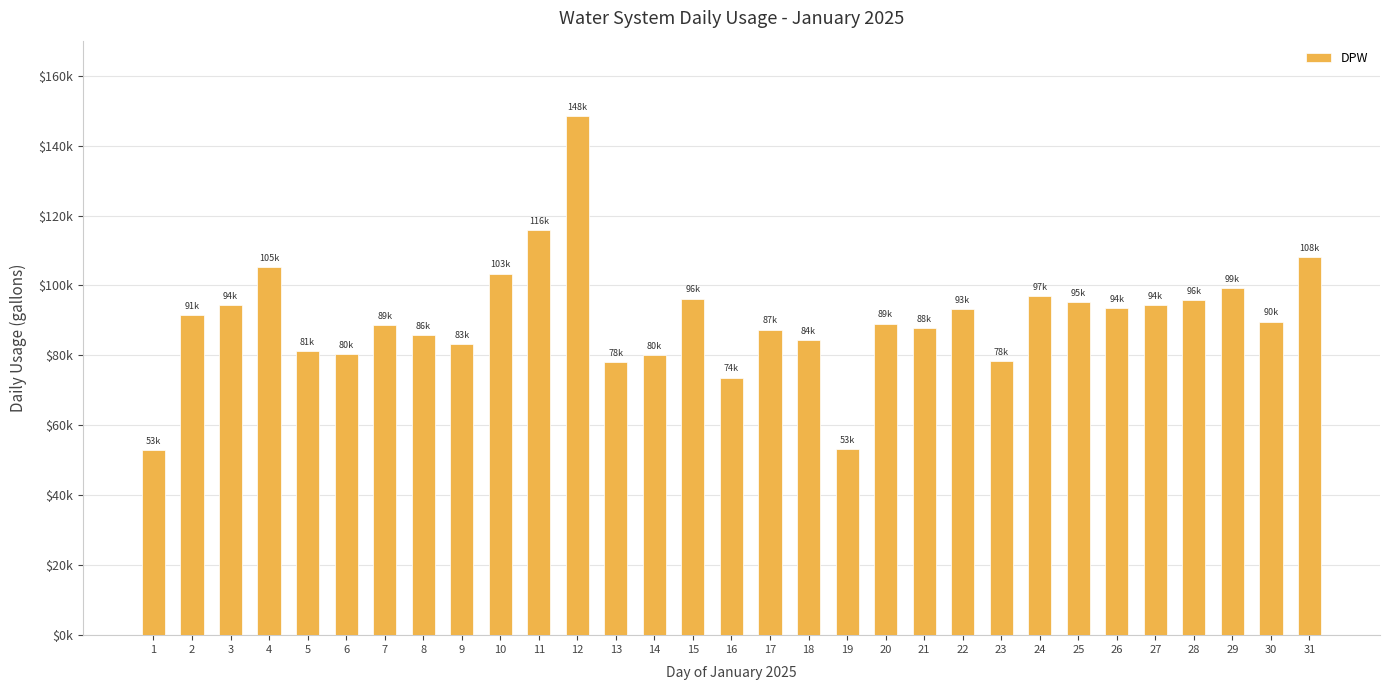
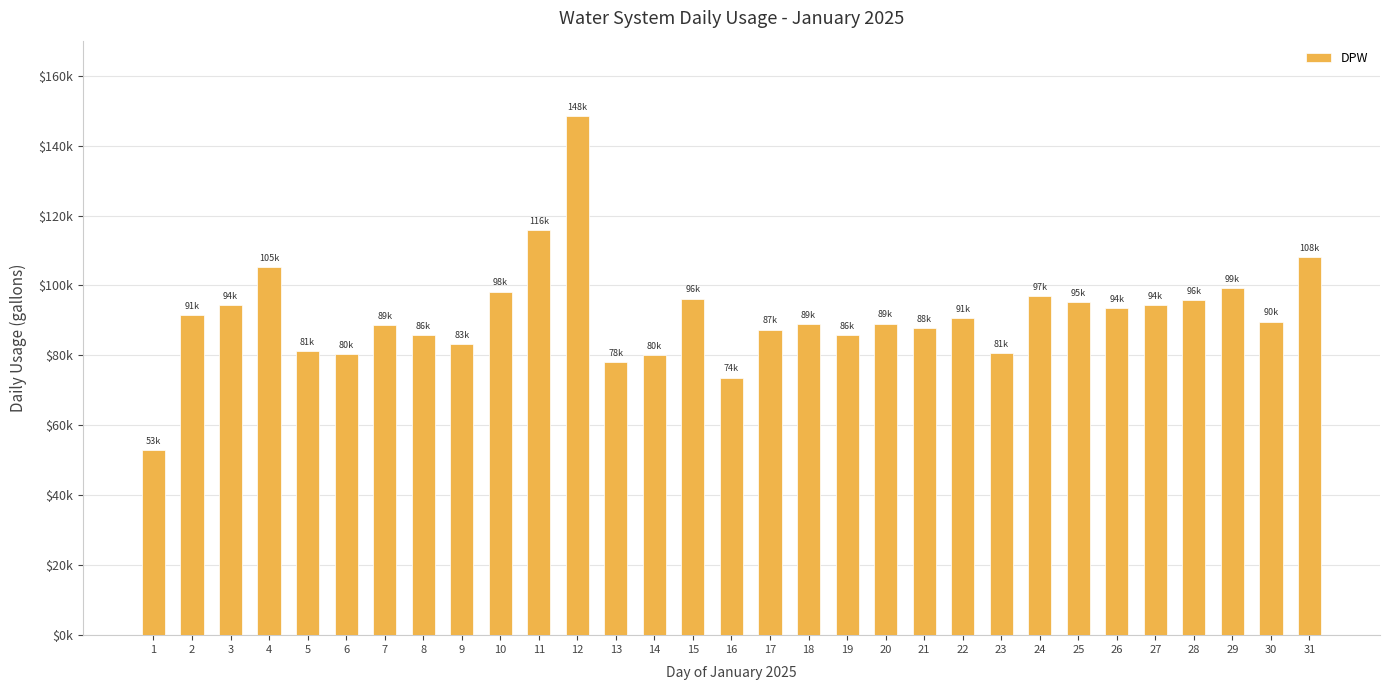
  {
    "1": "53k",
    "2": "91k",
    "3": "94k",
    "4": "105k",
    "5": "81k",
    "6": "80k",
    "7": "89k",
    "8": "86k",
    "9": "83k",
-   "10": "103k",
+   "10": "98k",
    "11": "116k",
    "12": "148k",
    "13": "78k",
    "14": "80k",
    "15": "96k",
    "16": "74k",
    "17": "87k",
-   "18": "84k",
-   "19": "53k",
+   "18": "89k",
+   "19": "86k",
    "20": "89k",
    "21": "88k",
-   "22": "93k",
-   "23": "78k",
+   "22": "91k",
+   "23": "81k",
    "24": "97k",
    "25": "95k",
    "26": "94k",
    "27": "94k",
    "28": "96k",
    "29": "99k",
    "30": "90k",
    "31": "108k"
  }
